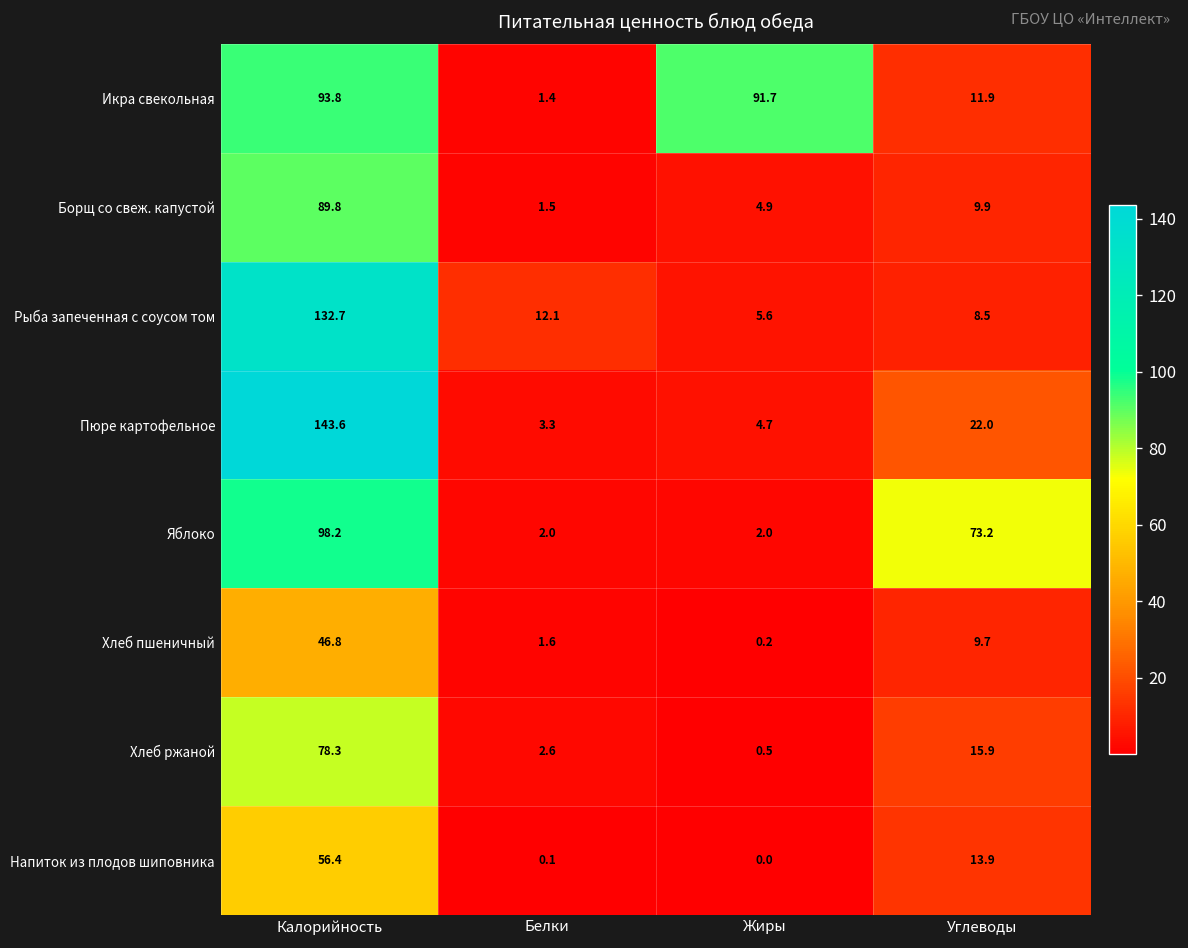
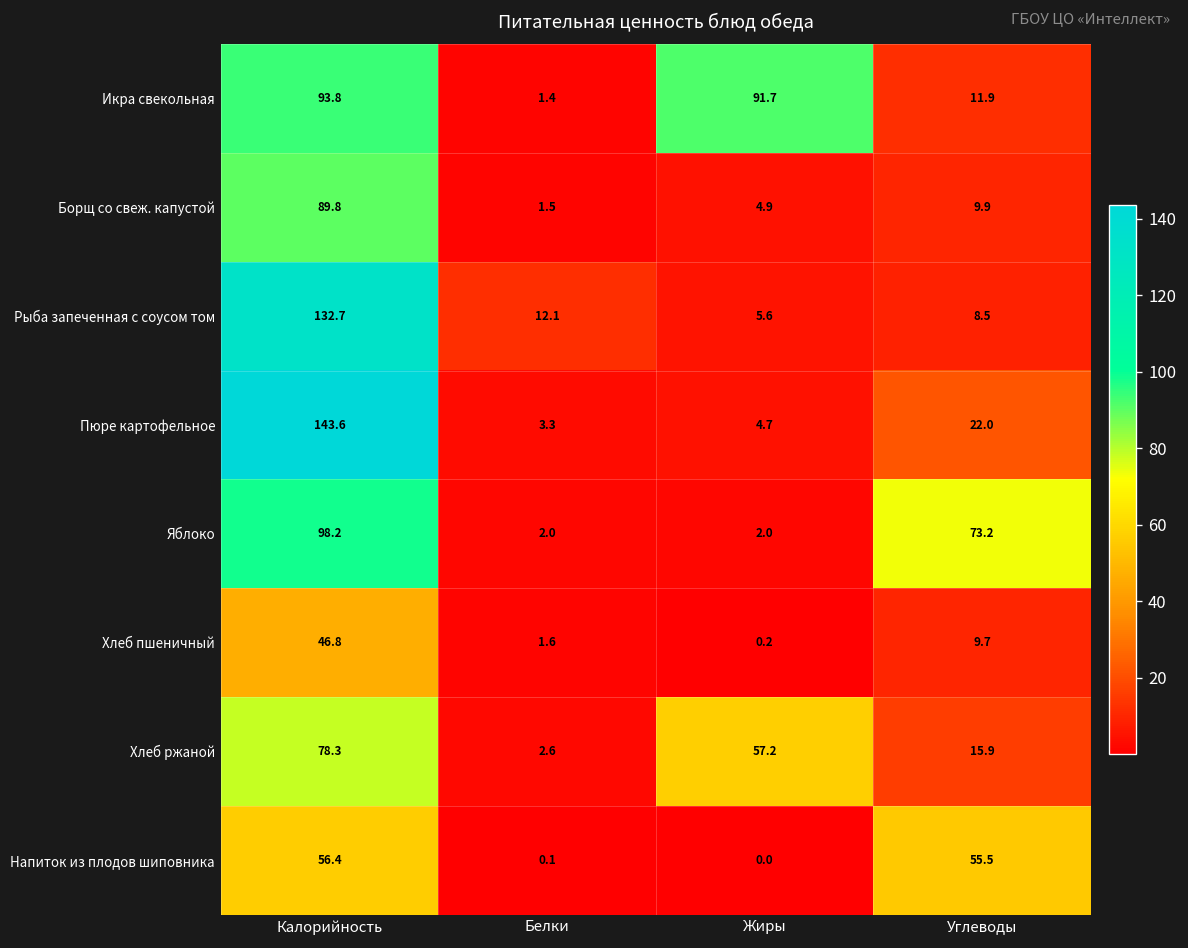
  {
    "Икра свекольная": {
      "Калорийность": 93.8,
      "Белки": 1.4,
      "Жиры": 91.7,
      "Углеводы": 11.9
    },
    "Борщ со свеж. капустой": {
      "Калорийность": 89.8,
      "Белки": 1.5,
      "Жиры": 4.9,
      "Углеводы": 9.9
    },
    "Рыба запеченная с соусом том": {
      "Калорийность": 132.7,
      "Белки": 12.1,
      "Жиры": 5.6,
      "Углеводы": 8.5
    },
    "Пюре картофельное": {
      "Калорийность": 143.6,
      "Белки": 3.3,
      "Жиры": 4.7,
      "Углеводы": 22.0
    },
    "Яблоко": {
      "Калорийность": 98.2,
      "Белки": 2.0,
      "Жиры": 2.0,
      "Углеводы": 73.2
    },
    "Хлеб пшеничный": {
      "Калорийность": 46.8,
      "Белки": 1.6,
      "Жиры": 0.2,
      "Углеводы": 9.7
    },
    "Хлеб ржаной": {
      "Калорийность": 78.3,
      "Белки": 2.6,
-     "Жиры": 0.5,
+     "Жиры": 57.2,
      "Углеводы": 15.9
    },
    "Напиток из плодов шиповника": {
      "Калорийность": 56.4,
      "Белки": 0.1,
      "Жиры": 0.0,
-     "Углеводы": 13.9
+     "Углеводы": 55.5
    }
  }
